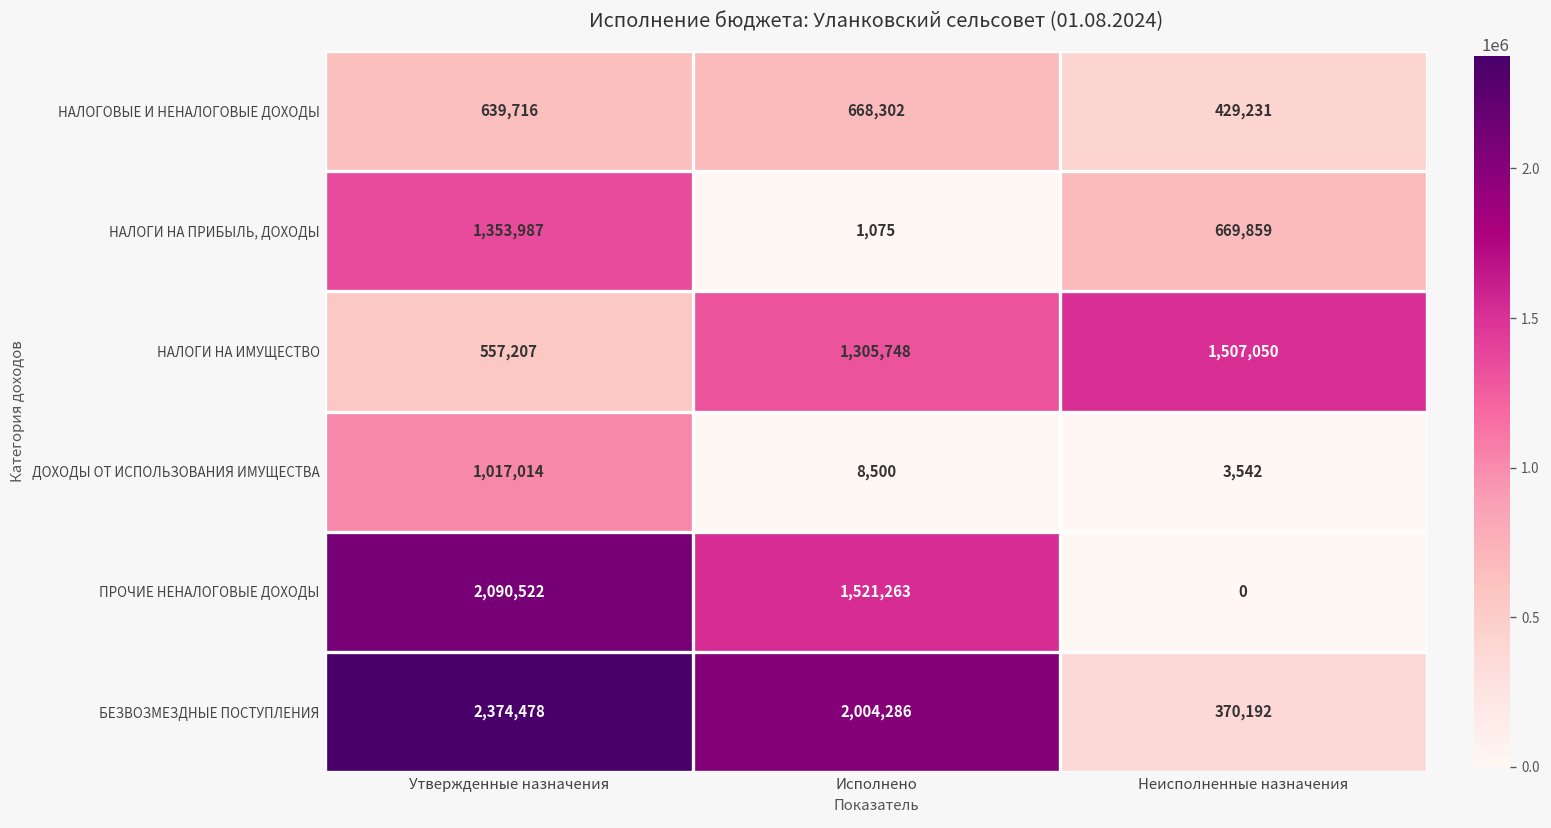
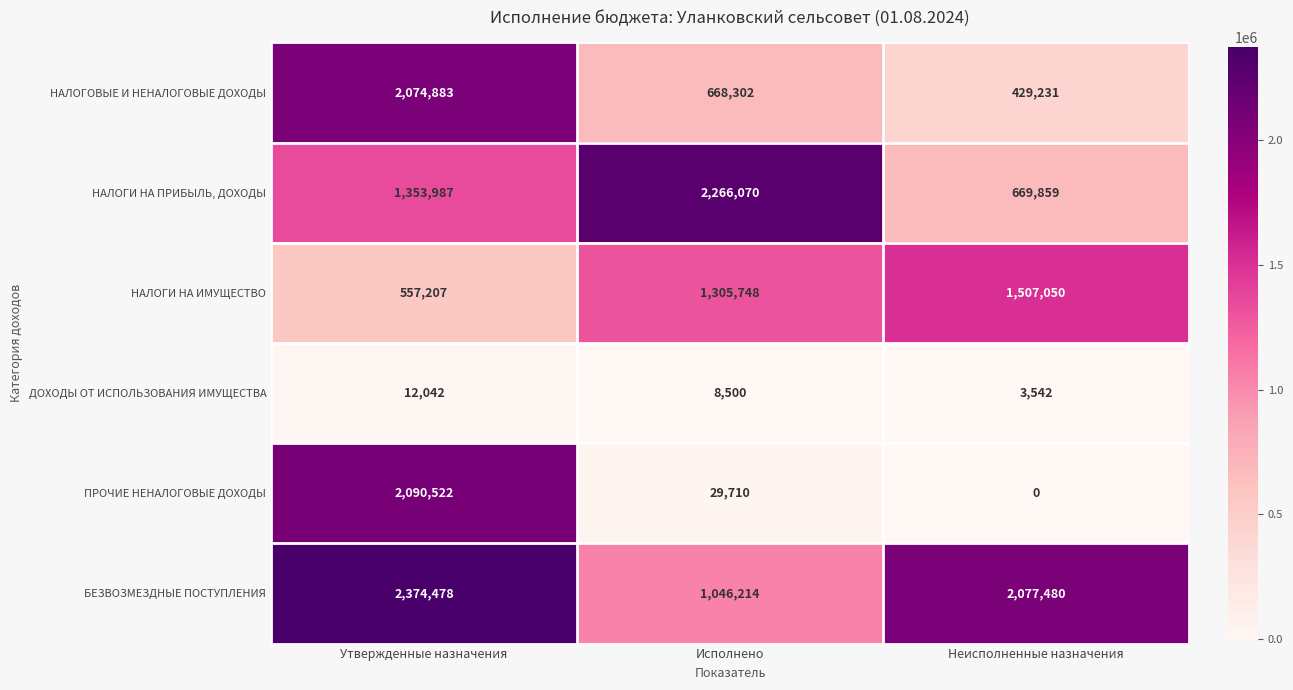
  {
    "НАЛОГОВЫЕ И НЕНАЛОГОВЫЕ ДОХОДЫ": {
-     "Утвержденные назначения": "639,716",
+     "Утвержденные назначения": "2,074,883",
      "Исполнено": "668,302",
      "Неисполненные назначения": "429,231"
    },
    "НАЛОГИ НА ПРИБЫЛЬ, ДОХОДЫ": {
      "Утвержденные назначения": "1,353,987",
-     "Исполнено": "1,075",
+     "Исполнено": "2,266,070",
      "Неисполненные назначения": "669,859"
    },
    "НАЛОГИ НА ИМУЩЕСТВО": {
      "Утвержденные назначения": "557,207",
      "Исполнено": "1,305,748",
      "Неисполненные назначения": "1,507,050"
    },
    "ДОХОДЫ ОТ ИСПОЛЬЗОВАНИЯ ИМУЩЕСТВА": {
-     "Утвержденные назначения": "1,017,014",
+     "Утвержденные назначения": "12,042",
      "Исполнено": "8,500",
      "Неисполненные назначения": "3,542"
    },
    "ПРОЧИЕ НЕНАЛОГОВЫЕ ДОХОДЫ": {
      "Утвержденные назначения": "2,090,522",
-     "Исполнено": "1,521,263",
+     "Исполнено": "29,710",
      "Неисполненные назначения": "0"
    },
    "БЕЗВОЗМЕЗДНЫЕ ПОСТУПЛЕНИЯ": {
      "Утвержденные назначения": "2,374,478",
-     "Исполнено": "2,004,286",
-     "Неисполненные назначения": "370,192"
+     "Исполнено": "1,046,214",
+     "Неисполненные назначения": "2,077,480"
    }
  }
